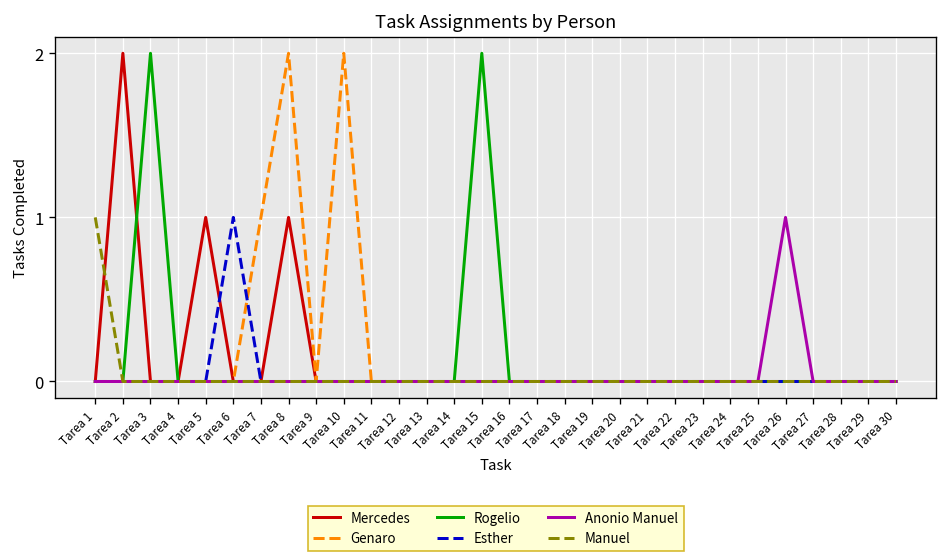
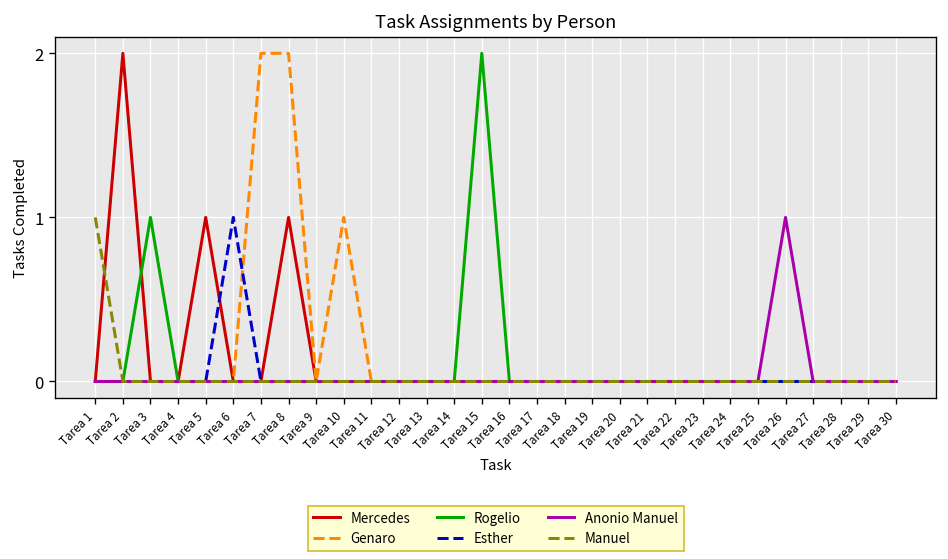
  {
    "Mercedes": {
      "Tarea 2": 2,
      "Tarea 5": 1,
      "Tarea 8": 1
    },
    "Genaro": {
-     "Tarea 7": 1,
+     "Tarea 7": 2,
      "Tarea 8": 2,
-     "Tarea 10": 2
+     "Tarea 10": 1
    },
    "Rogelio": {
-     "Tarea 3": 2,
+     "Tarea 3": 1,
      "Tarea 15": 2
    },
    "Esther": {
      "Tarea 6": 1
    },
    "Anonio Manuel": {
      "Tarea 26": 1
    },
    "Manuel": {
      "Tarea 1": 1
    }
  }
